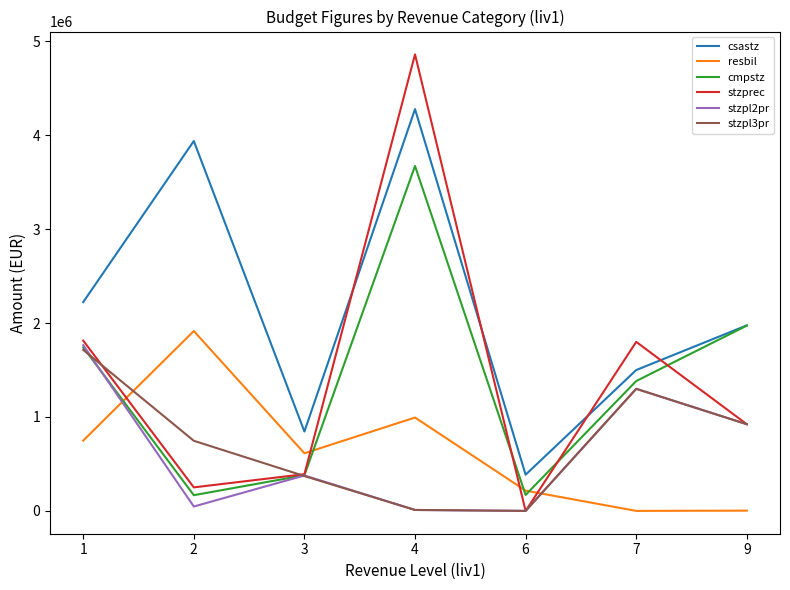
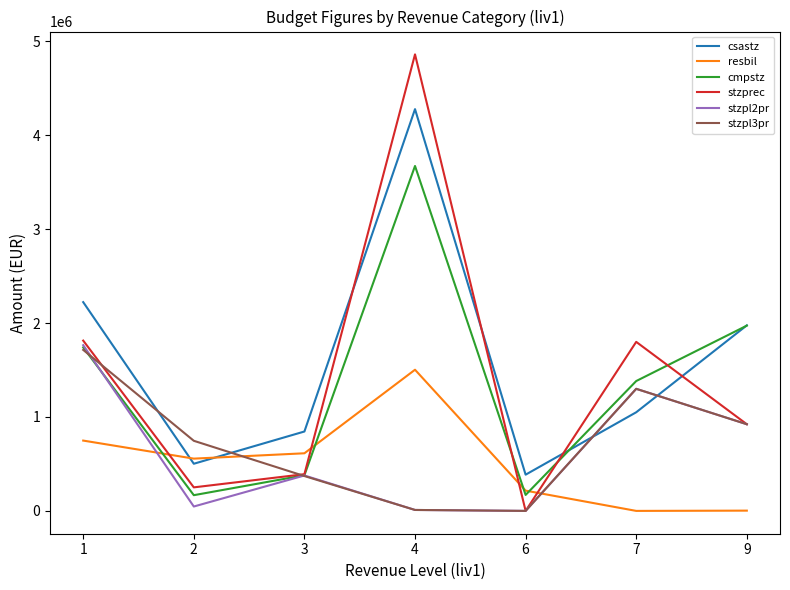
  {
    "csastz": {
      "1": 2200000,
-     "2": 3900000,
+     "2": 500000,
      "3": 800000,
      "4": 4300000,
      "6": 400000,
-     "7": 1500000
+     "7": 1100000
    },
    "resbil": {
      "1": 700000,
-     "2": 1900000,
+     "2": 600000,
      "3": 600000,
-     "4": 1000000,
+     "4": 1500000,
      "6": 200000,
      "7": 0,
      "9": 0
    },
    "cmpstz": {
      "2": 200000,
      "4": 3700000,
      "6": 200000,
      "7": 1400000
    },
    "stzprec": {
      "1": 1800000,
      "2": 300000,
      "4": 4900000,
      "7": 1800000
    },
    "stzpl2pr": {
      "2": 0
    },
    "stzpl3pr": {
      "2": 700000
    }
  }
